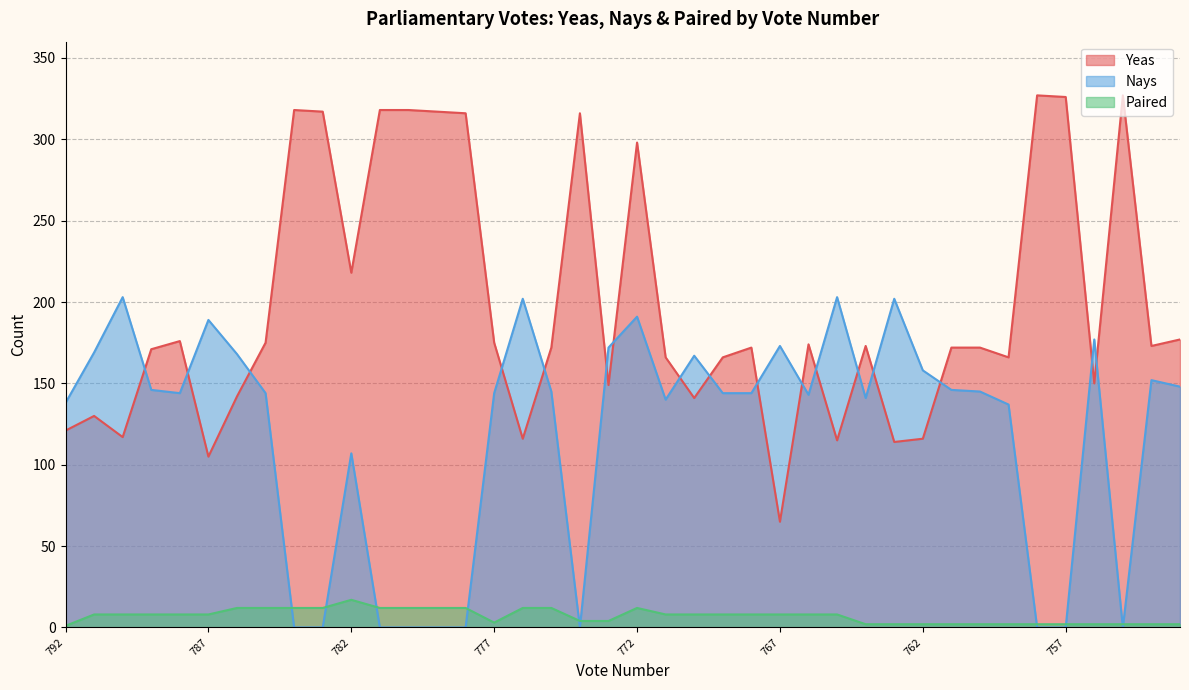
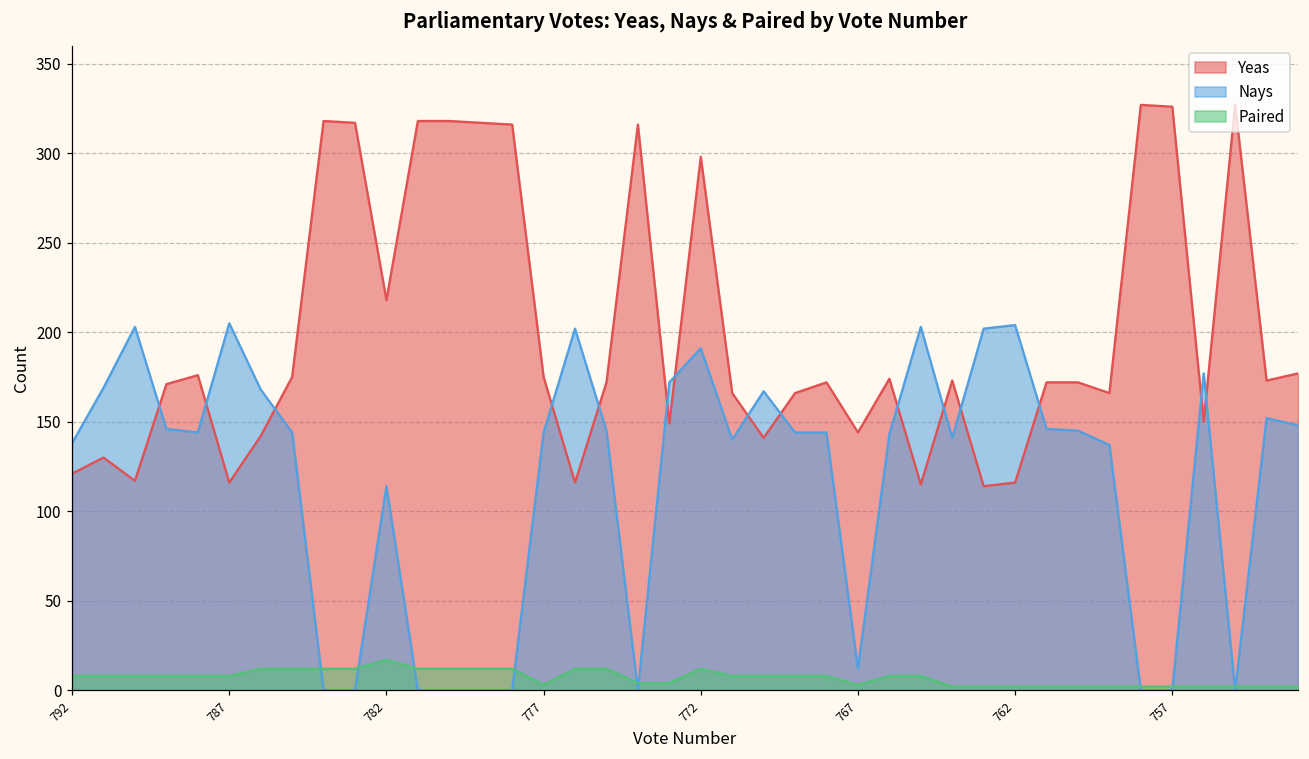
  {
    "Yeas": {
      "792": 121,
-     "787": 105,
+     "787": 116,
      "782": 218,
      "777": 175,
      "772": 298,
-     "767": 65,
+     "767": 144,
      "762": 116,
      "757": 326
    },
    "Nays": {
      "792": 138,
-     "787": 189,
-     "782": 107,
+     "787": 205,
+     "782": 114,
      "777": 144,
      "772": 191,
-     "767": 173,
-     "762": 158,
+     "767": 12,
+     "762": 204,
      "757": 0
    },
    "Paired": {
-     "792": 1,
+     "792": 8,
      "787": 8,
      "782": 17,
      "777": 3,
      "772": 12,
-     "767": 8,
+     "767": 3,
      "762": 2,
      "757": 2
    }
  }
